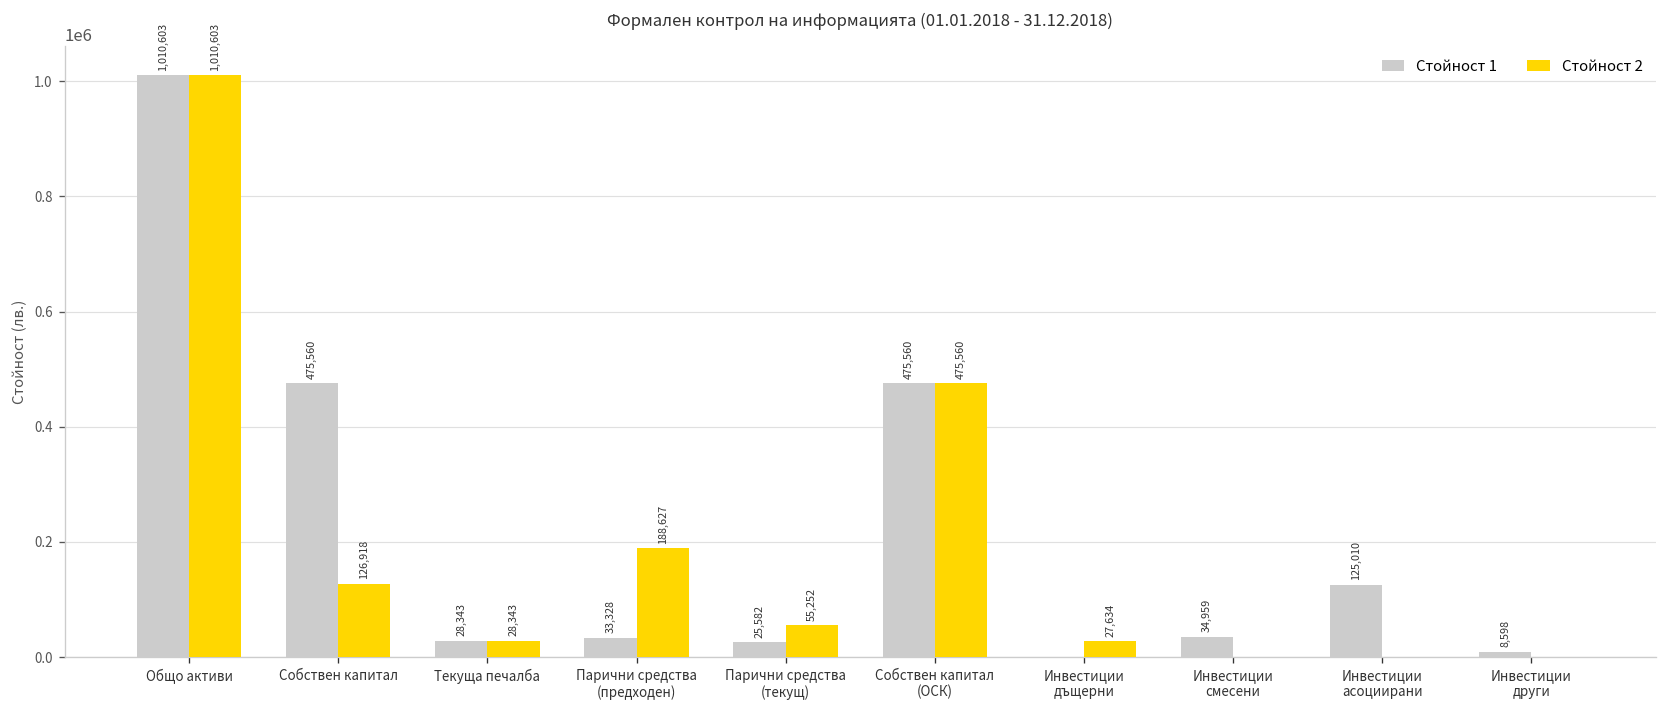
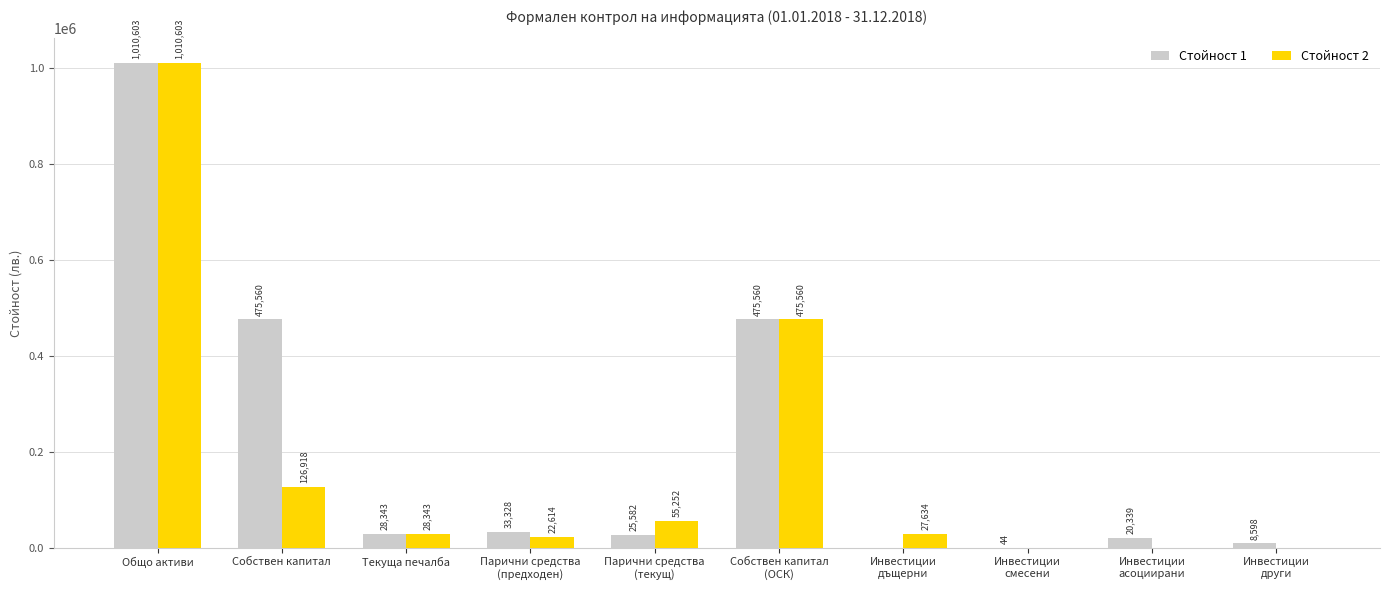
  {
    "Стойност 1": {
      "Общо активи": "1,010,603",
      "Собствен капитал": "475,560",
      "Текуща печалба": "28,343",
      "Парични средства (предходен)": "33,328",
      "Парични средства (текущ)": "25,582",
      "Собствен капитал (ОСК)": "475,560",
-     "Инвестиции смесени": "34,959",
-     "Инвестиции асоциирани": "125,010",
+     "Инвестиции смесени": "44",
+     "Инвестиции асоциирани": "20,339",
      "Инвестиции други": "8,598"
    },
    "Стойност 2": {
      "Общо активи": "1,010,603",
      "Собствен капитал": "126,918",
      "Текуща печалба": "28,343",
-     "Парични средства (предходен)": "188,627",
+     "Парични средства (предходен)": "22,614",
      "Парични средства (текущ)": "55,252",
      "Собствен капитал (ОСК)": "475,560",
      "Инвестиции дъщерни": "27,634"
    }
  }
